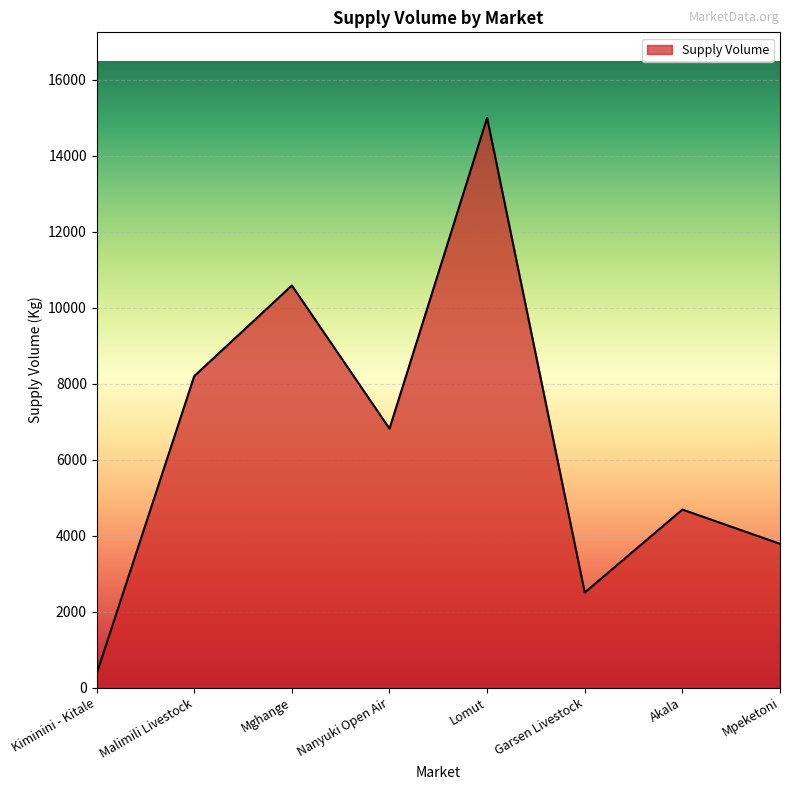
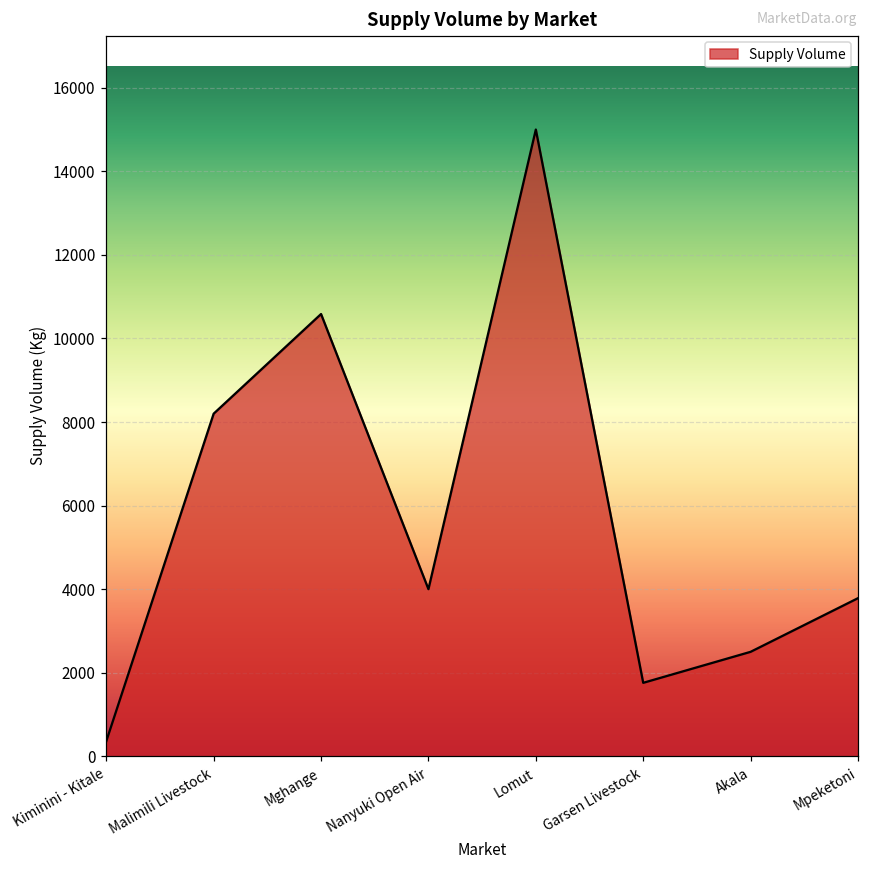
  {
    "Kiminini - Kitale": 400,
    "Malimili Livestock": 8200,
    "Mghange": 10600,
-   "Nanyuki Open Air": 6800,
+   "Nanyuki Open Air": 4000,
    "Lomut": 15000,
-   "Garsen Livestock": 2500,
-   "Akala": 4700,
+   "Garsen Livestock": 1800,
+   "Akala": 2500,
    "Mpeketoni": 3800
  }
